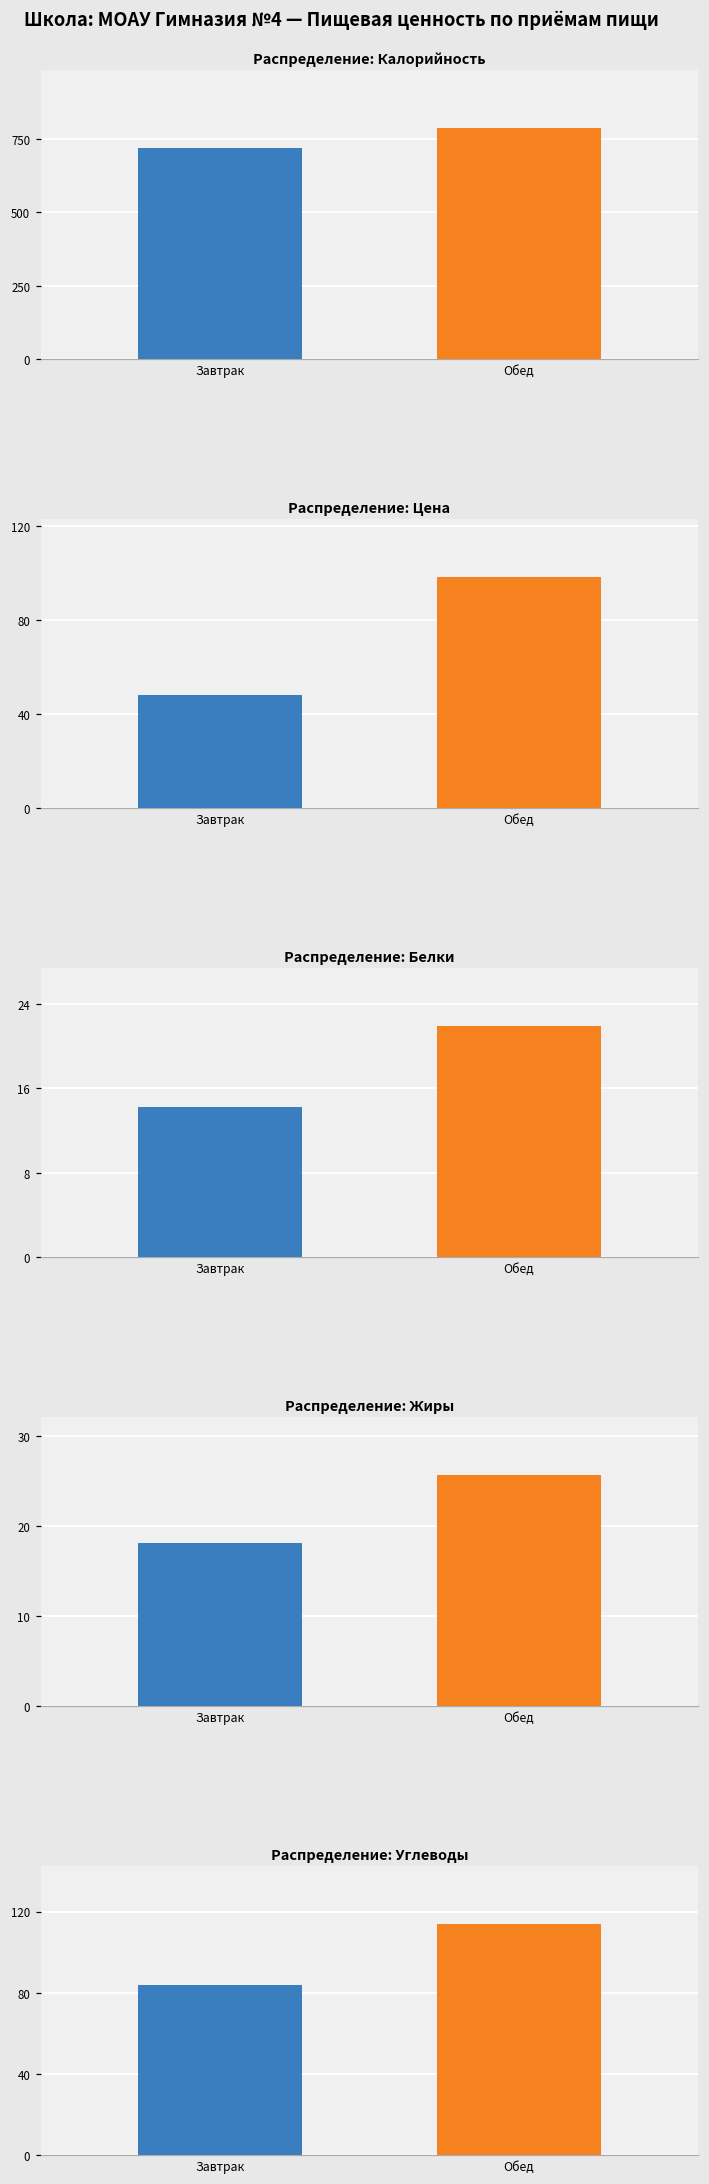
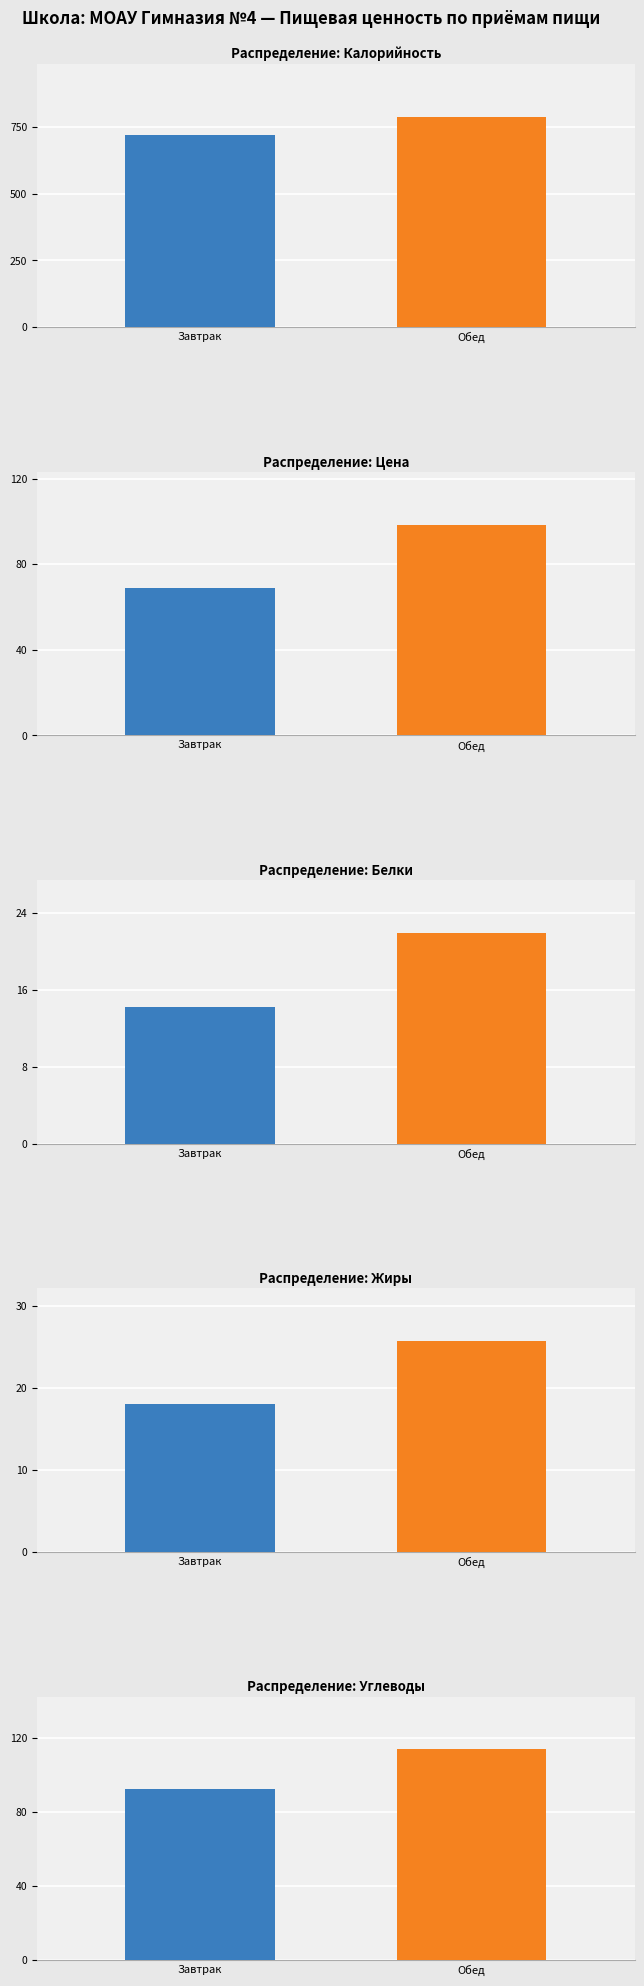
  {
    "Распределение: Калорийность": {
      "Завтрак": 720,
      "Обед": 790
    },
    "Распределение: Цена": {
-     "Завтрак": 48,
+     "Завтрак": 69,
      "Обед": 98
    },
    "Распределение: Белки": {
      "Завтрак": 14,
      "Обед": 22
    },
    "Распределение: Жиры": {
      "Завтрак": 18,
      "Обед": 26
    },
    "Распределение: Углеводы": {
-     "Завтрак": 84,
+     "Завтрак": 93,
      "Обед": 114
    }
  }
